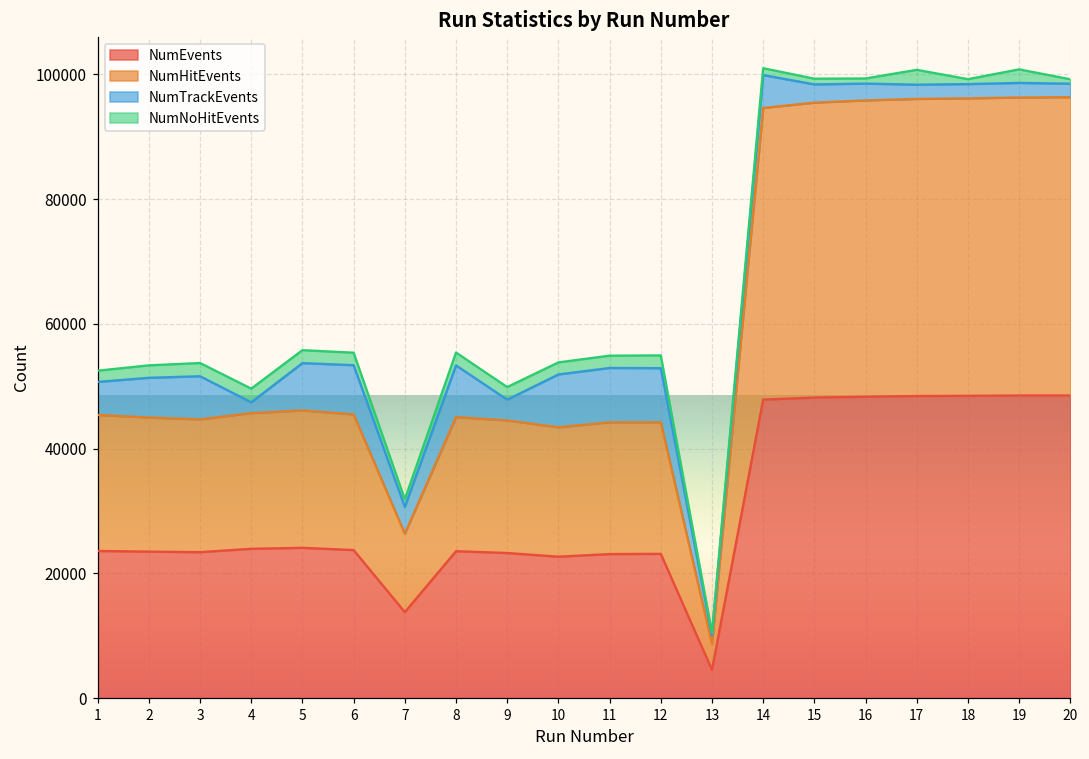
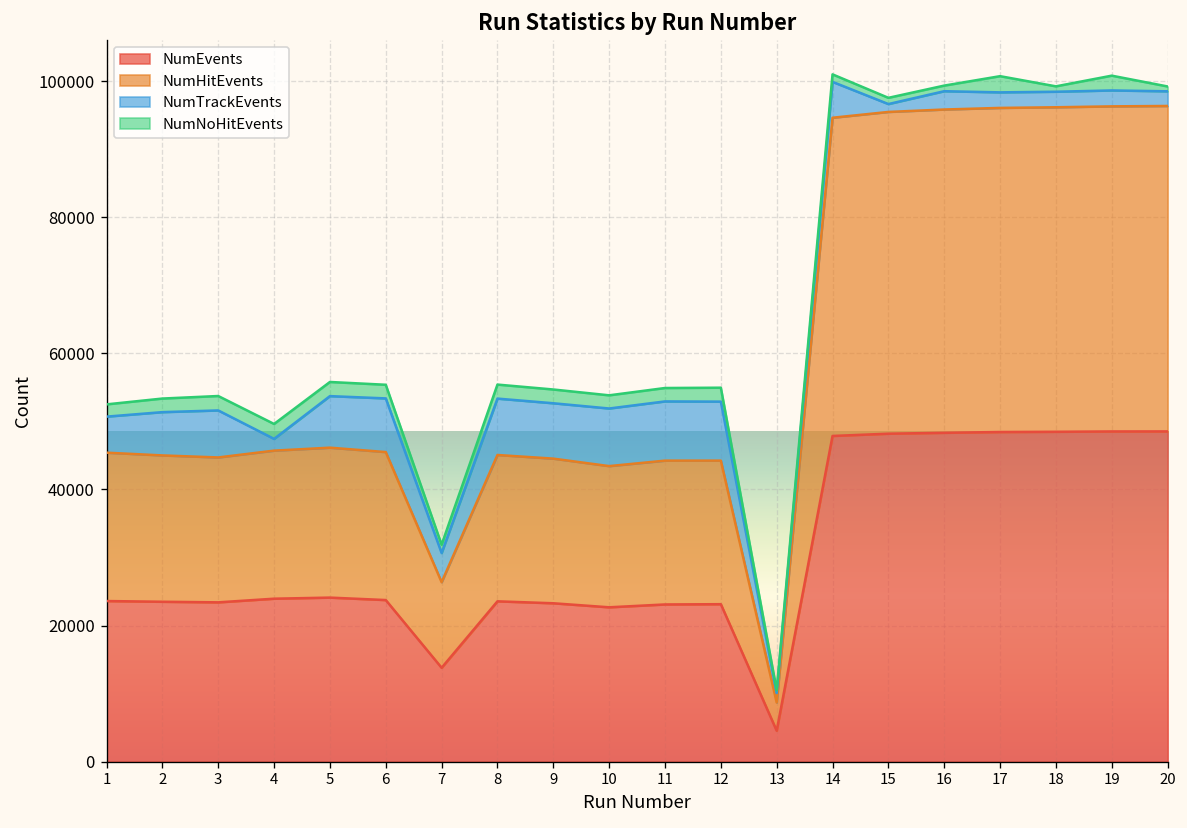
  {
    "NumTrackEvents": {
      "1": 5000,
      "2": 6000,
      "3": 7000,
      "4": 2000,
      "5": 8000,
      "6": 8000,
      "7": 4000,
      "8": 8000,
-     "9": 3000,
+     "9": 8000,
      "10": 8000,
      "11": 9000,
      "12": 9000,
      "14": 5000,
-     "15": 3000,
+     "15": 1000,
      "16": 3000,
      "17": 2000,
      "18": 2000,
      "19": 2000,
      "20": 2000
    },
    "NumNoHitEvents": {
      "1": 2000,
      "2": 2000,
      "3": 2000,
      "4": 2000,
      "5": 2000,
      "6": 2000,
      "7": 1000,
      "8": 2000,
      "9": 2000,
      "10": 2000,
      "11": 2000,
      "12": 2000,
      "14": 1000,
      "15": 1000,
      "16": 1000,
      "17": 2000,
      "18": 1000,
      "19": 2000,
      "20": 1000
    }
  }
